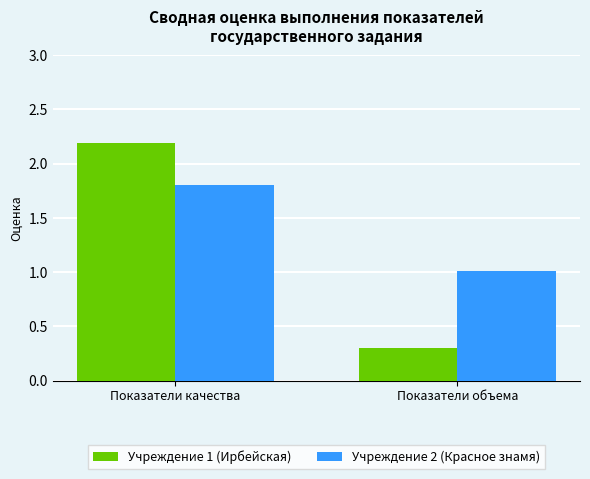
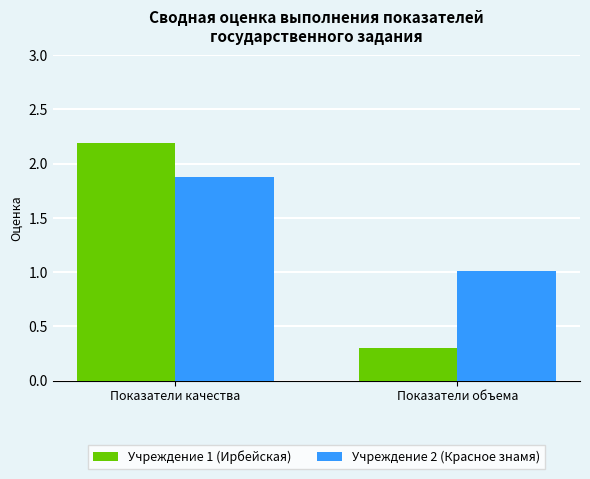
  {
    "Учреждение 1 (Ирбейская)": {
      "Показатели качества": 2.19,
      "Показатели объема": 0.30
    },
    "Учреждение 2 (Красное знамя)": {
-     "Показатели качества": 1.80,
+     "Показатели качества": 1.88,
      "Показатели объема": 1.01
    }
  }
